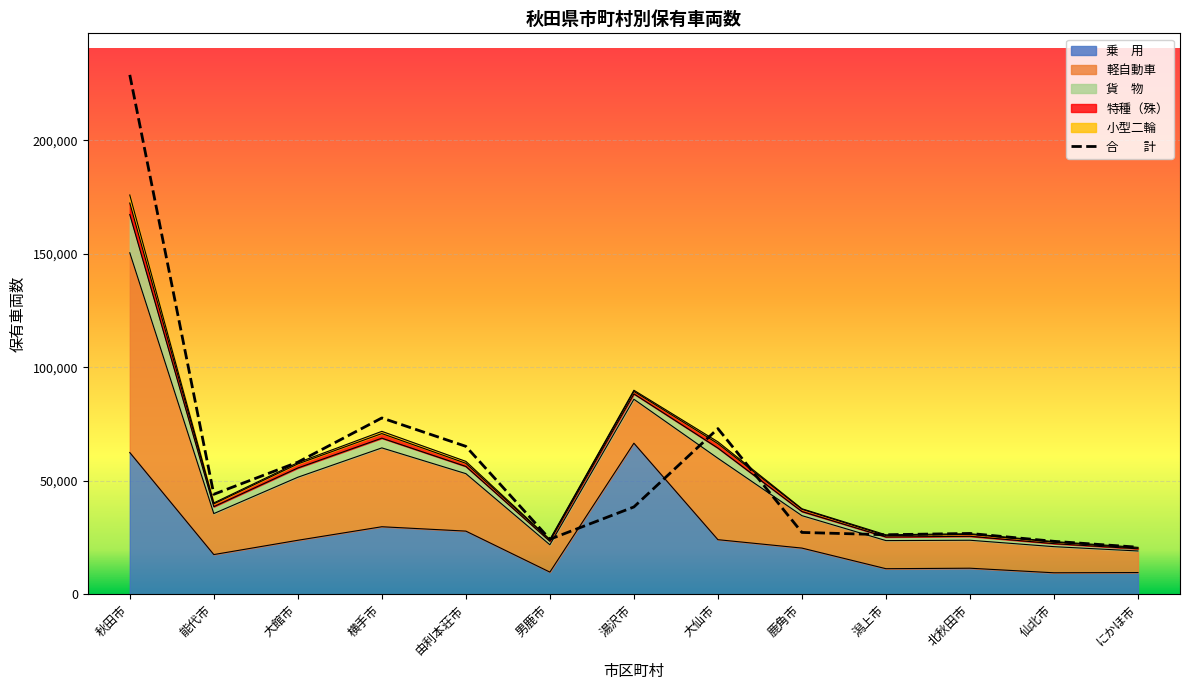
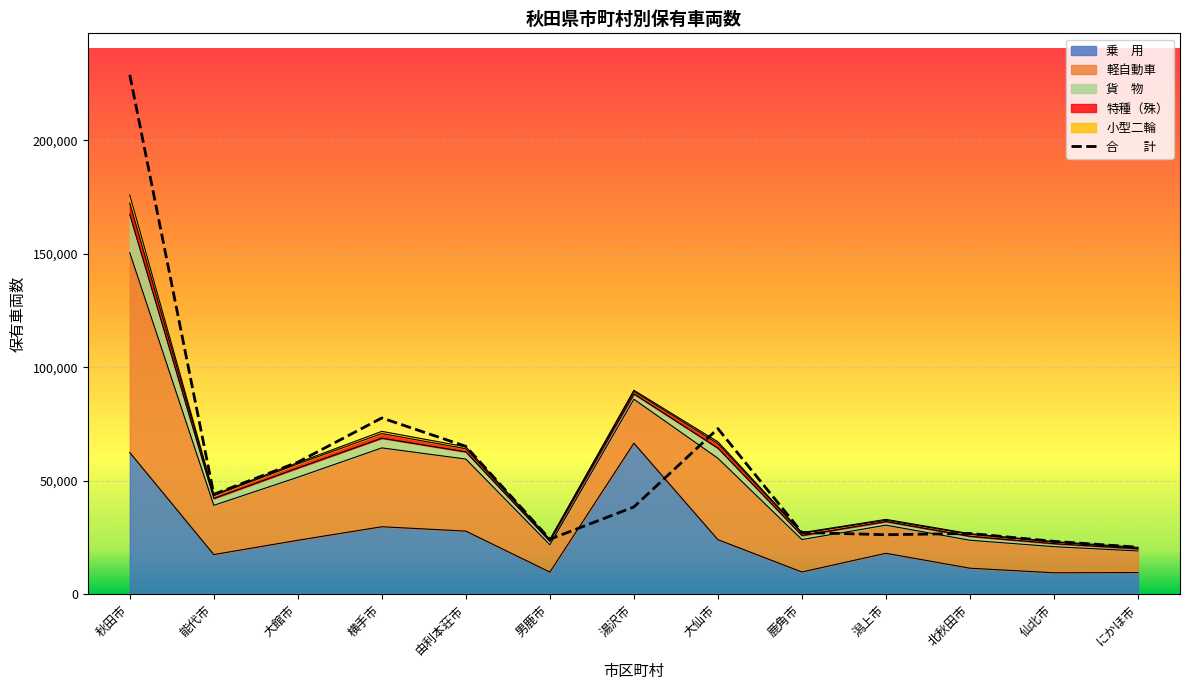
  {
    "乗 用": {
      "秋田市": "62,000",
      "能代市": "18,000",
      "大館市": "24,000",
      "横手市": "30,000",
      "由利本荘市": "28,000",
      "男鹿市": "10,000",
      "湯沢市": "67,000",
      "大仙市": "24,000",
-     "鹿角市": "20,000",
-     "潟上市": "11,000",
+     "鹿角市": "10,000",
+     "潟上市": "18,000",
      "北秋田市": "12,000",
      "仙北市": "9,000",
      "にかほ市": "10,000"
    },
    "軽自動車": {
      "秋田市": "88,000",
-     "能代市": "18,000",
+     "能代市": "22,000",
      "大館市": "28,000",
      "横手市": "35,000",
-     "由利本荘市": "25,000",
+     "由利本荘市": "32,000",
      "男鹿市": "12,000",
      "湯沢市": "19,000",
      "大仙市": "36,000",
      "鹿角市": "14,000",
      "潟上市": "12,000",
      "北秋田市": "12,000",
      "仙北市": "12,000"
    },
    "貨 物": {
      "秋田市": "17,000",
      "能代市": "3,000",
      "大館市": "4,000",
      "横手市": "4,000",
      "由利本荘市": "3,000",
      "大仙市": "4,000"
    },
    "特種（殊）": {
      "秋田市": "5,000"
    },
    "小型二輪": {
      "秋田市": "4,000"
    },
    "合 計": {
      "秋田市": "229,000",
      "横手市": "78,000",
      "湯沢市": "39,000",
      "大仙市": "73,000"
    }
  }
